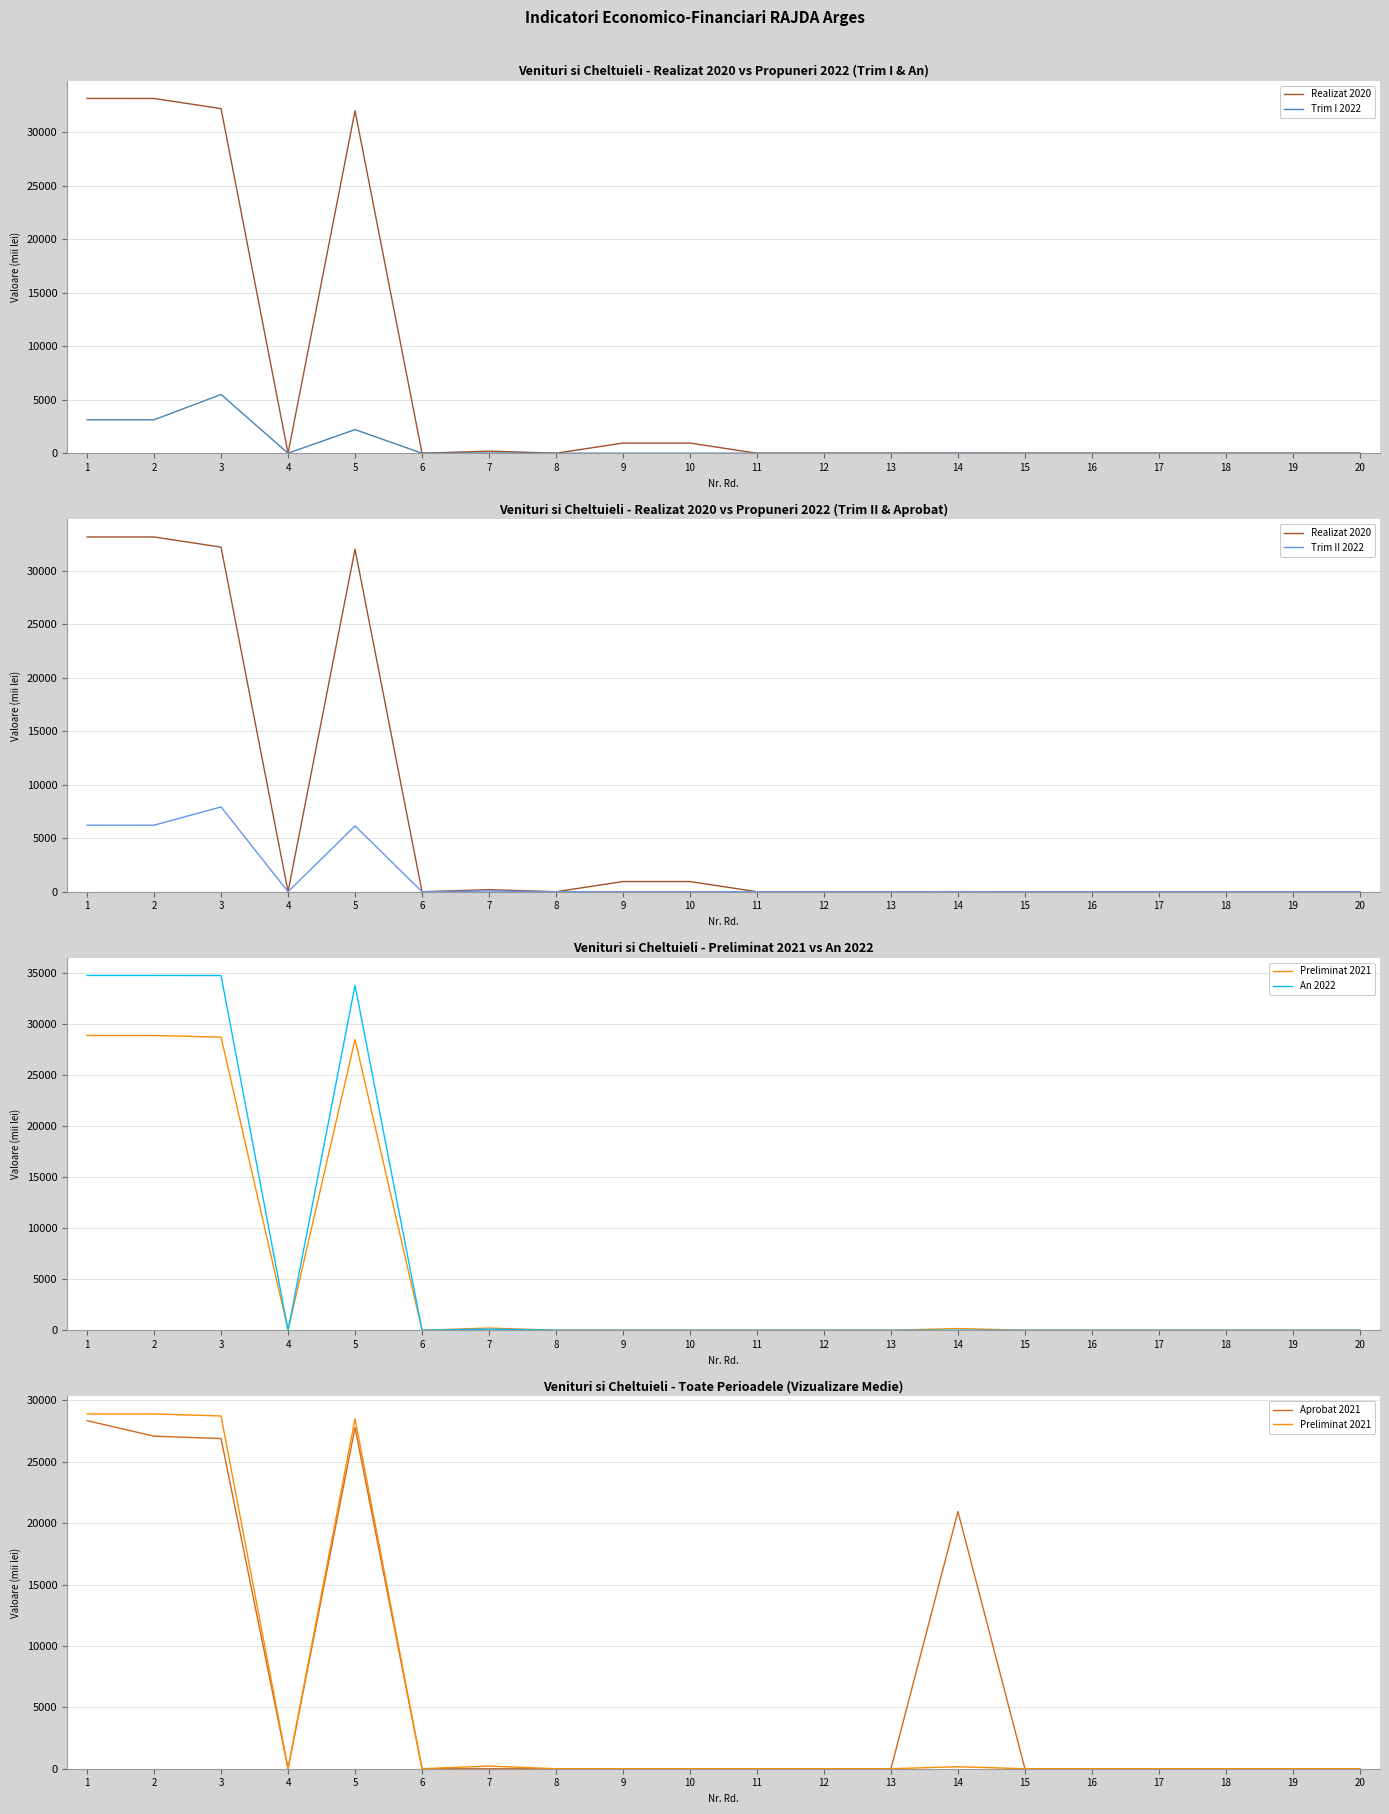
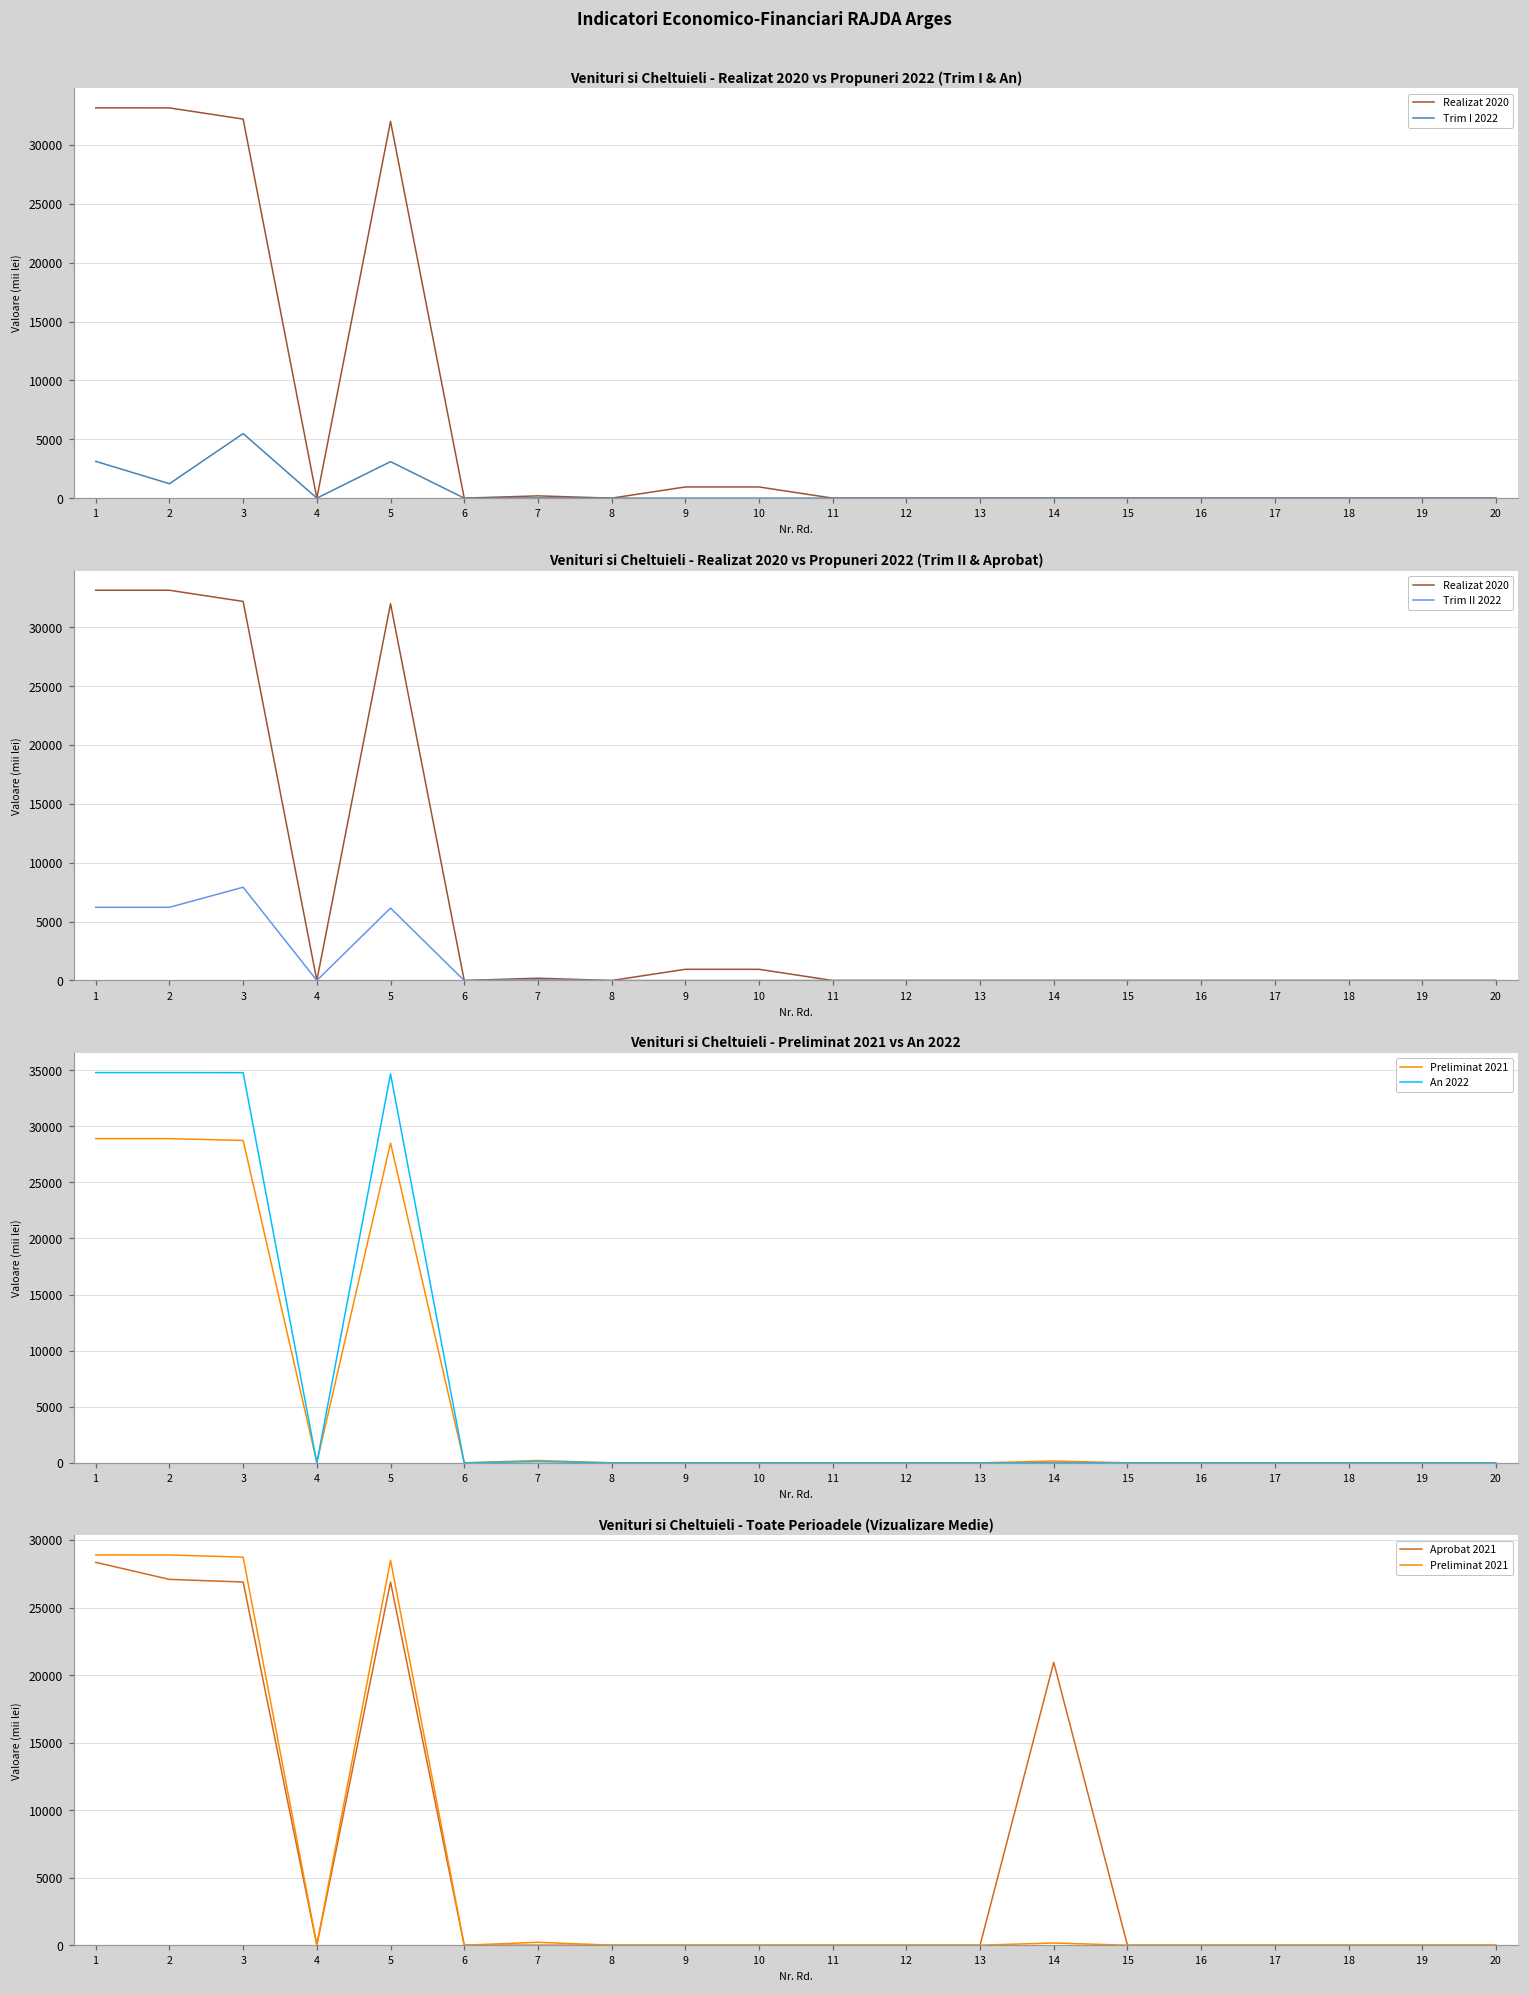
  {
    "Venituri si Cheltuieli - Realizat 2020 vs Propuneri 2022 (Trim I & An)": {
      "Realizat 2020": {
        "1": 33100,
        "2": 33100,
        "3": 32200,
        "5": 32000,
        "9": 1000,
        "10": 1000
      },
      "Trim I 2022": {
        "1": 3100,
-       "2": 3100,
+       "2": 1200,
        "3": 5500,
-       "5": 2200,
+       "5": 3100,
        "9": 0,
        "10": 0
      }
    },
    "Venituri si Cheltuieli - Realizat 2020 vs Propuneri 2022 (Trim II & Aprobat)": {
      "Realizat 2020": {
        "1": 33100,
        "2": 33100,
        "3": 32200,
        "5": 32000,
        "9": 1000,
        "10": 1000
      },
      "Trim II 2022": {
        "1": 6200,
        "2": 6200,
        "3": 7900,
        "5": 6200,
        "9": 0,
        "10": 0
      }
    },
    "Venituri si Cheltuieli - Preliminat 2021 vs An 2022": {
      "Preliminat 2021": {
        "1": 28900,
        "2": 28900,
        "3": 28700,
        "5": 28500
      },
      "An 2022": {
        "1": 34800,
        "2": 34800,
        "3": 34800,
-       "5": 33800
+       "5": 34700
      }
    },
    "Venituri si Cheltuieli - Toate Perioadele (Vizualizare Medie)": {
      "Aprobat 2021": {
        "1": 28400,
        "2": 27100,
        "3": 26900,
-       "5": 27800,
+       "5": 26900,
        "7": 0,
        "14": 20900
      },
      "Preliminat 2021": {
        "1": 28900,
        "2": 28900,
        "3": 28700,
        "5": 28500,
        "7": 200,
        "14": 200
      }
    }
  }
